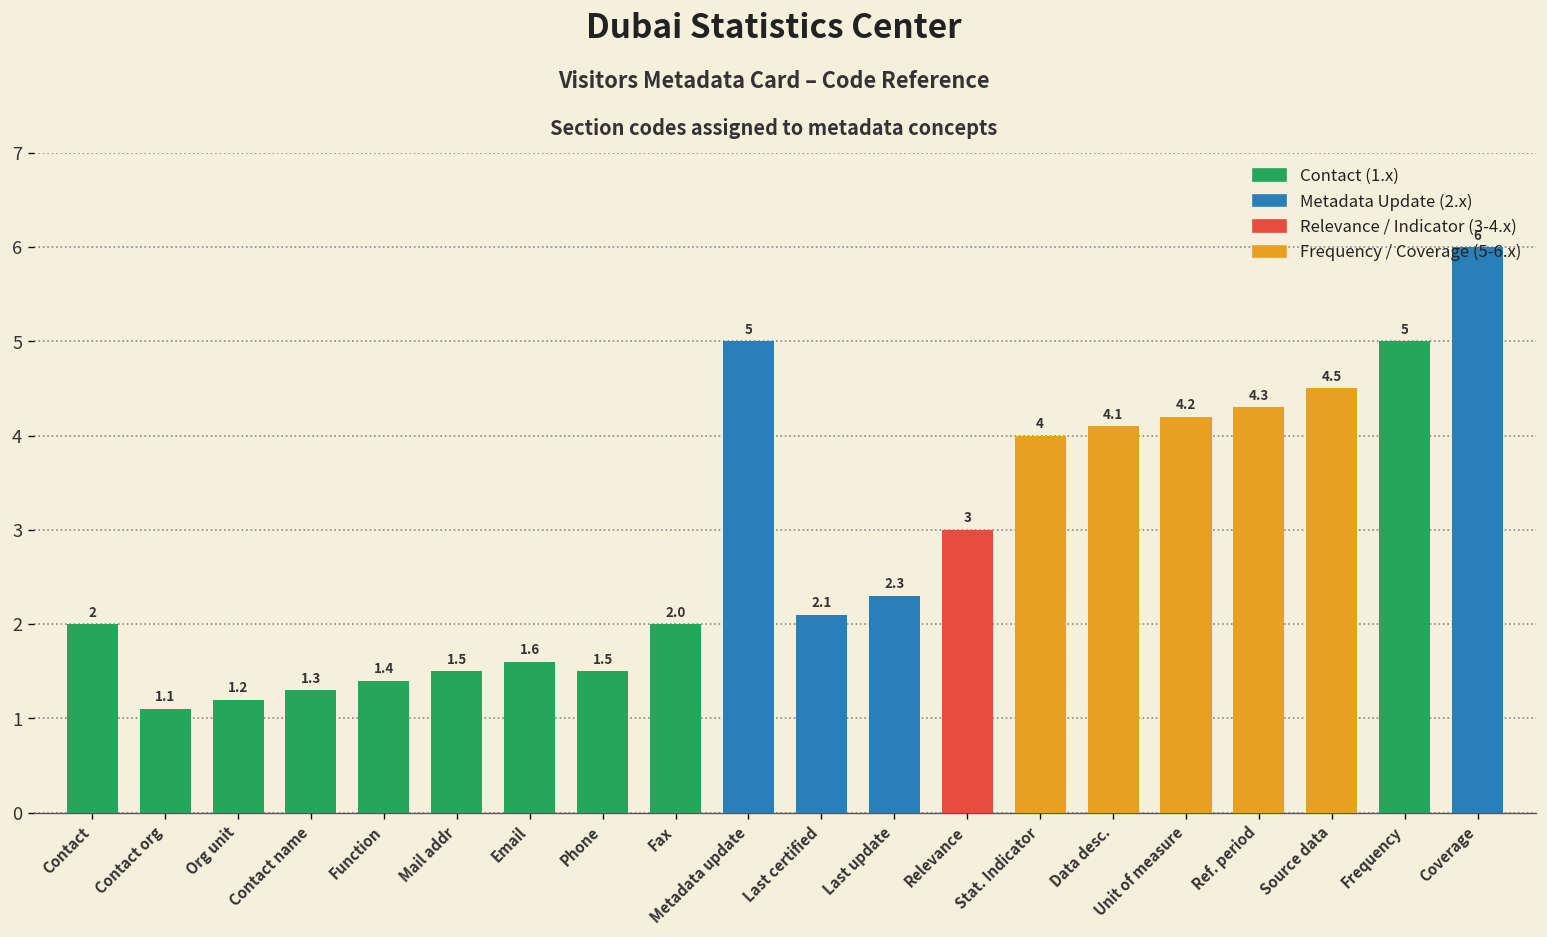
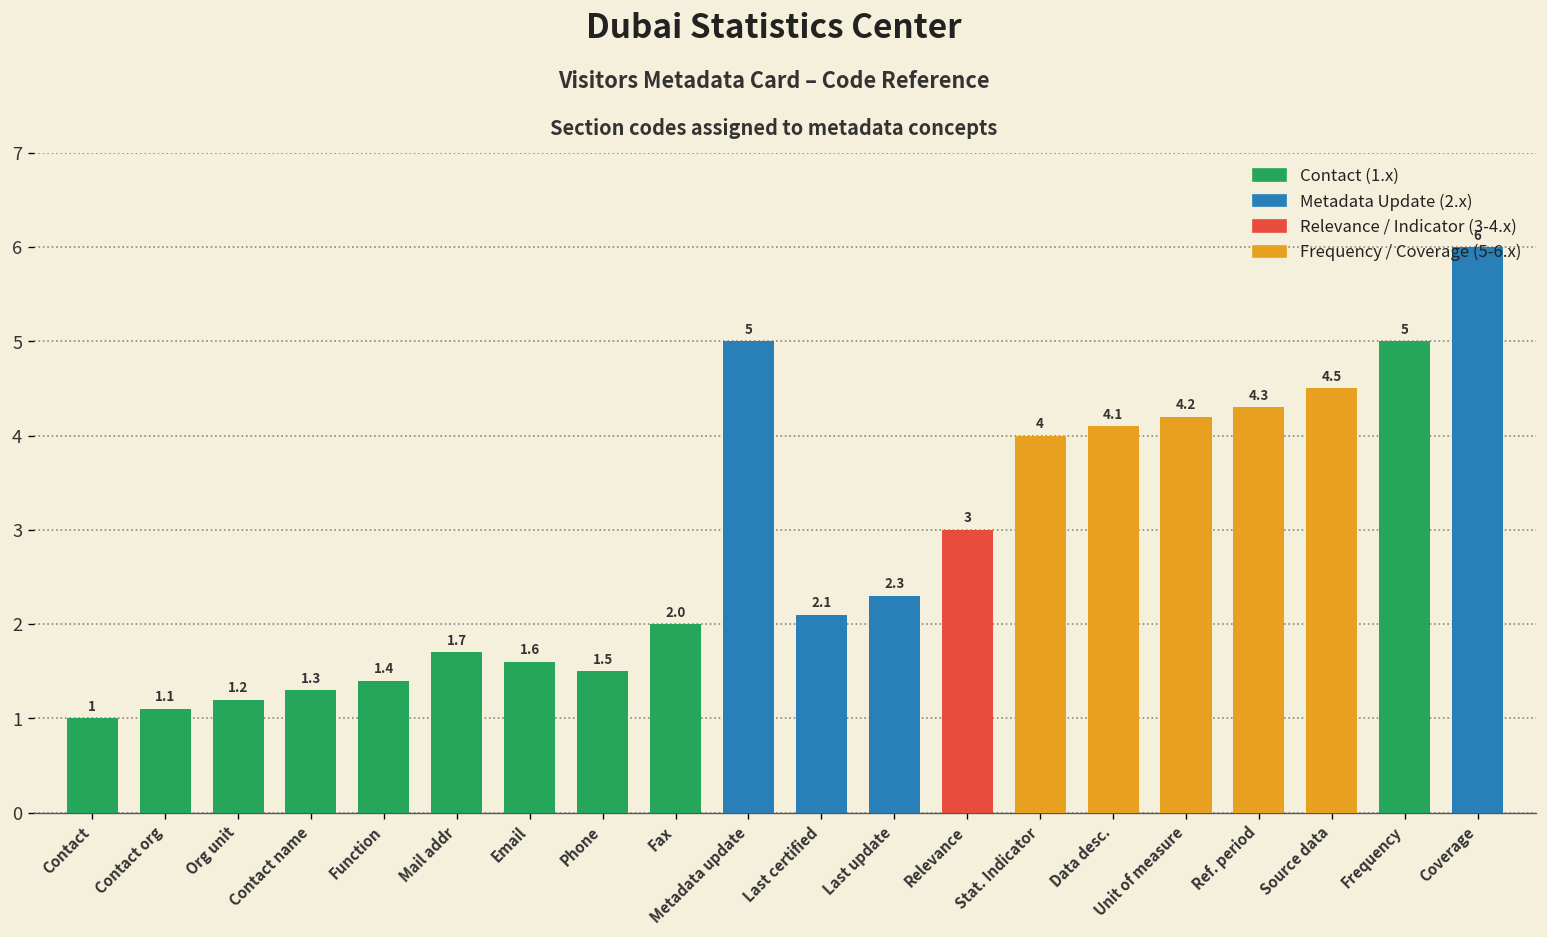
  {
-   "Contact": 2,
+   "Contact": 1,
    "Contact org": 1.1,
    "Org unit": 1.2,
    "Contact name": 1.3,
    "Function": 1.4,
-   "Mail addr": 1.5,
+   "Mail addr": 1.7,
    "Email": 1.6,
    "Phone": 1.5,
    "Fax": 2.0,
    "Metadata update": 5,
    "Last certified": 2.1,
    "Last update": 2.3,
    "Relevance": 3,
    "Stat. Indicator": 4,
    "Data desc.": 4.1,
    "Unit of measure": 4.2,
    "Ref. period": 4.3,
    "Source data": 4.5,
    "Frequency": 5,
    "Coverage": 6
  }
